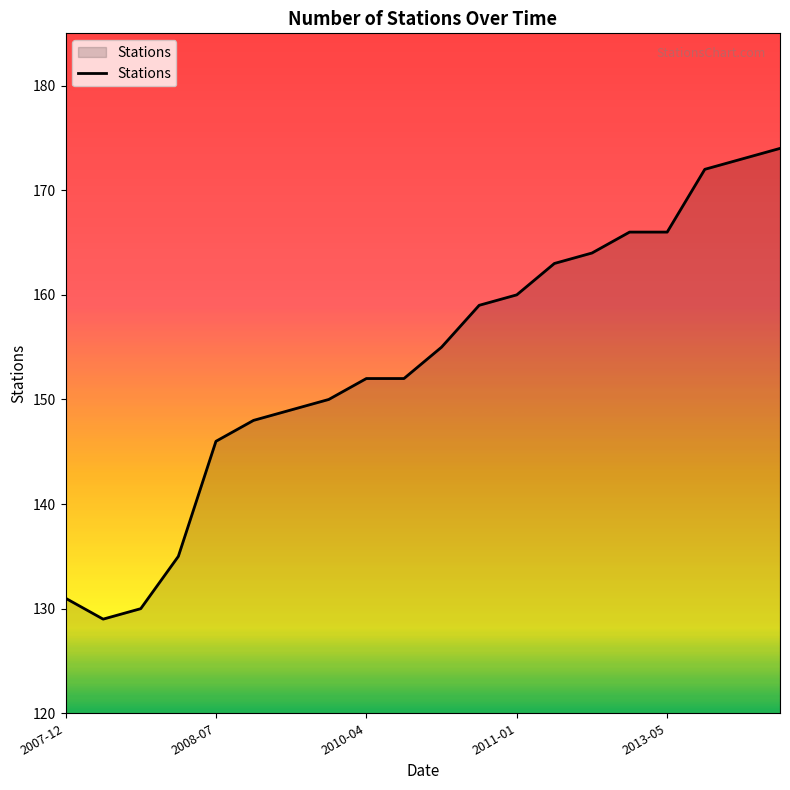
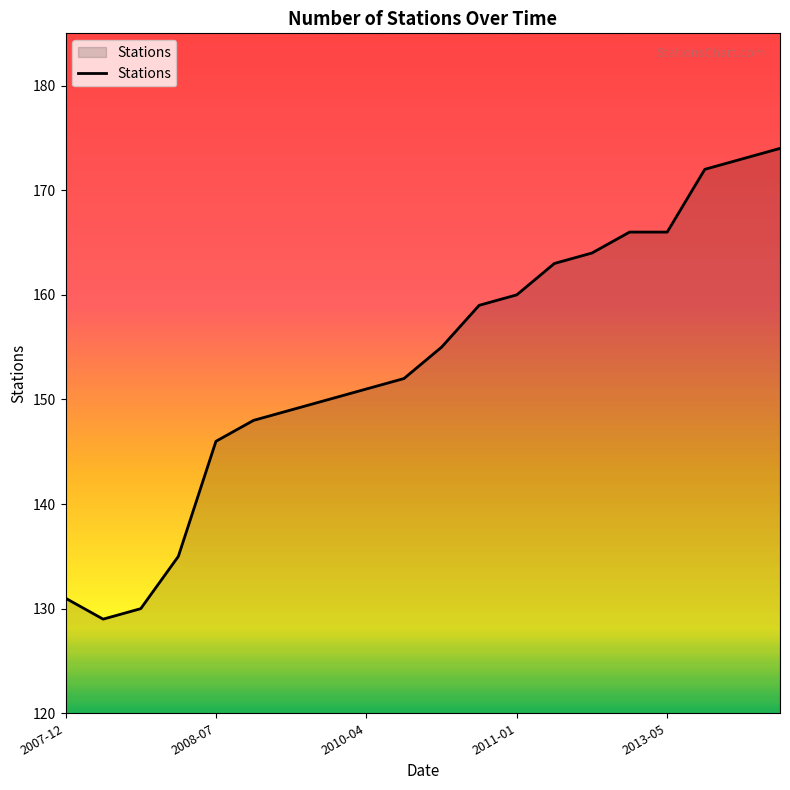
  {
    "2007-12": 131,
    "2008-07": 146,
-   "2010-04": 152,
+   "2010-04": 151,
    "2011-01": 160,
    "2013-05": 166
  }
